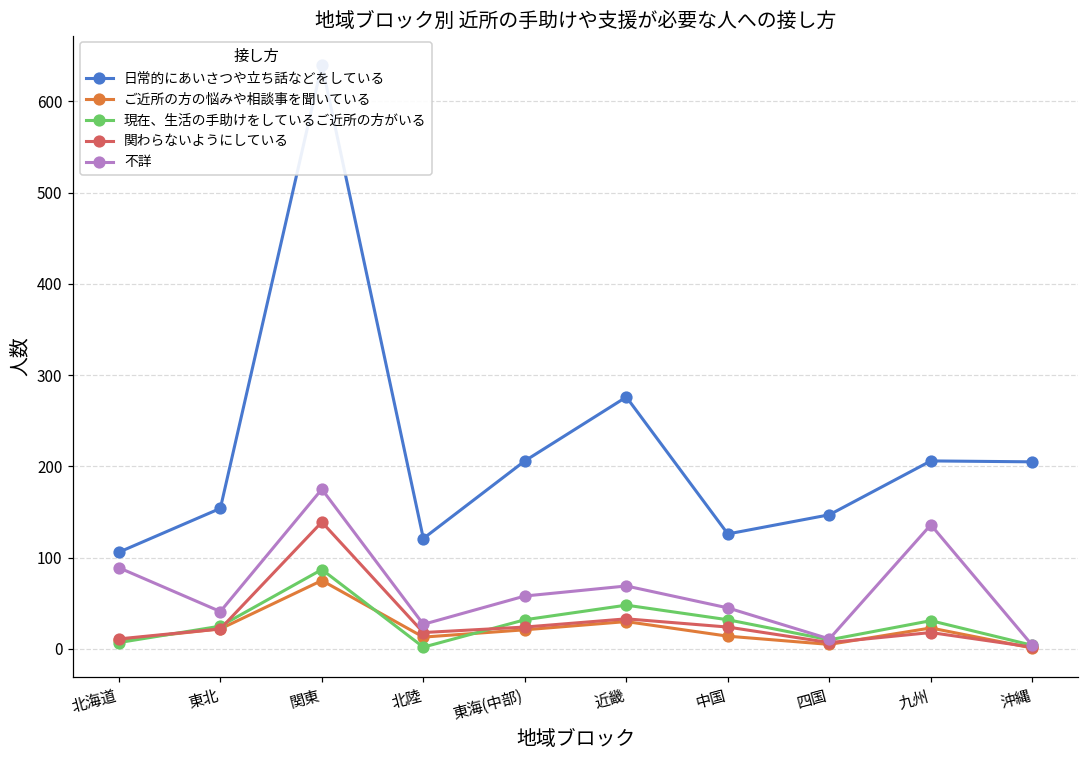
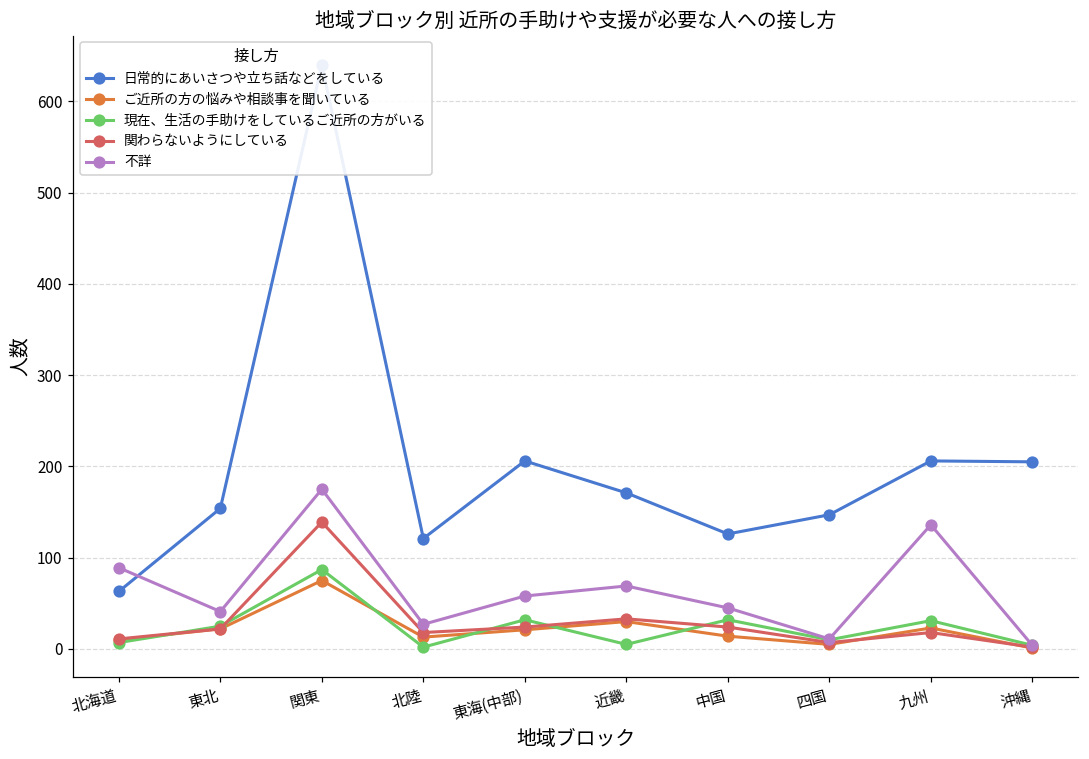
  {
    "日常的にあいさつや立ち話などをしている": {
-     "北海道": 110,
+     "北海道": 60,
      "東北": 150,
      "北陸": 120,
      "東海(中部)": 210,
-     "近畿": 280,
+     "近畿": 170,
      "中国": 130,
      "四国": 150,
      "九州": 210,
      "沖縄": 210
    },
    "現在、生活の手助けをしているご近所の方がいる": {
      "関東": 90,
      "北陸": 0,
      "東海(中部)": 30,
-     "近畿": 50,
+     "近畿": 10,
      "中国": 30,
      "九州": 30
    },
    "不詳": {
      "北海道": 90,
      "東北": 40,
      "関東": 180,
      "北陸": 30,
      "東海(中部)": 60,
      "近畿": 70,
      "中国": 50,
      "九州": 140
    }
  }
